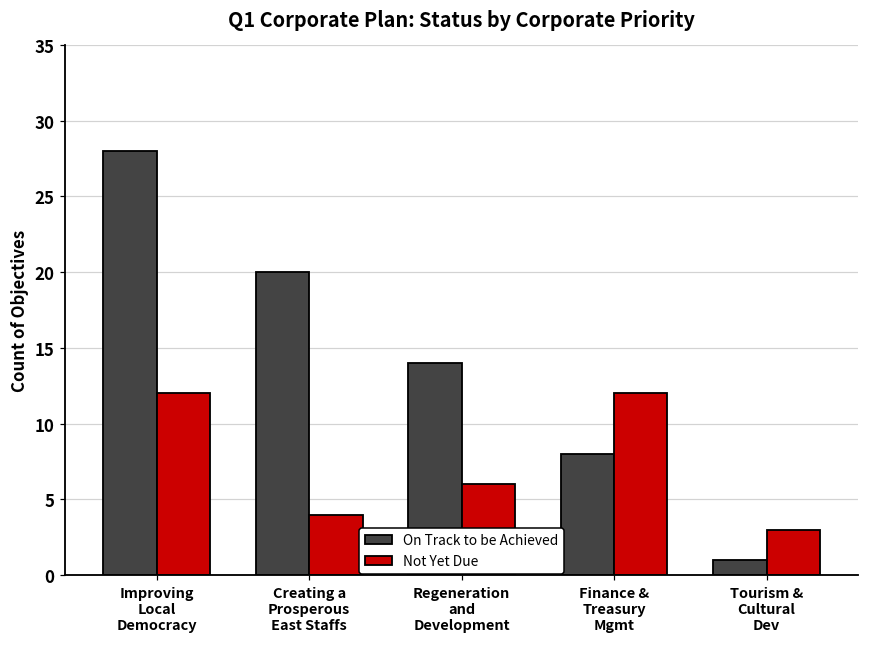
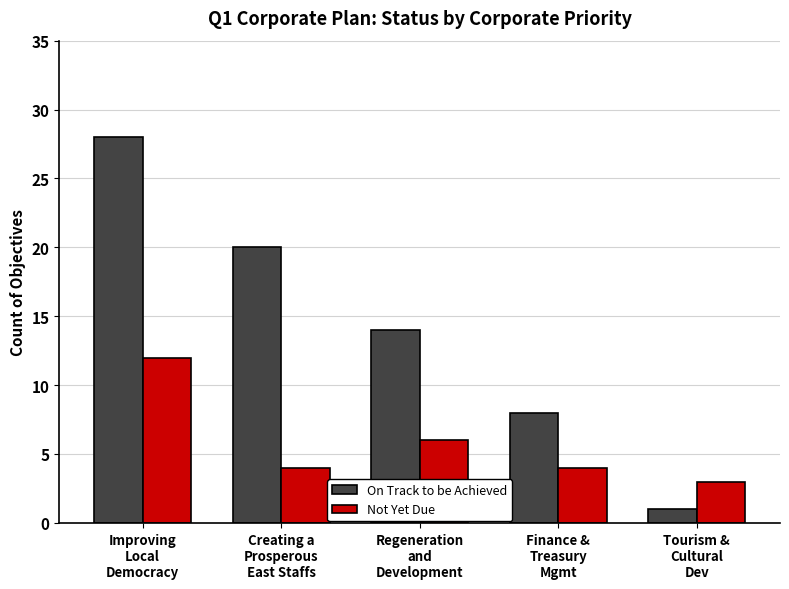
  {
    "On Track to be Achieved": {
      "Improving Local Democracy": 28,
      "Creating a Prosperous East Staffs": 20,
      "Regeneration and Development": 14,
      "Finance & Treasury Mgmt": 8,
      "Tourism & Cultural Dev": 1
    },
    "Not Yet Due": {
      "Improving Local Democracy": 12,
      "Creating a Prosperous East Staffs": 4,
      "Regeneration and Development": 6,
-     "Finance & Treasury Mgmt": 12,
+     "Finance & Treasury Mgmt": 4,
      "Tourism & Cultural Dev": 3
    }
  }
